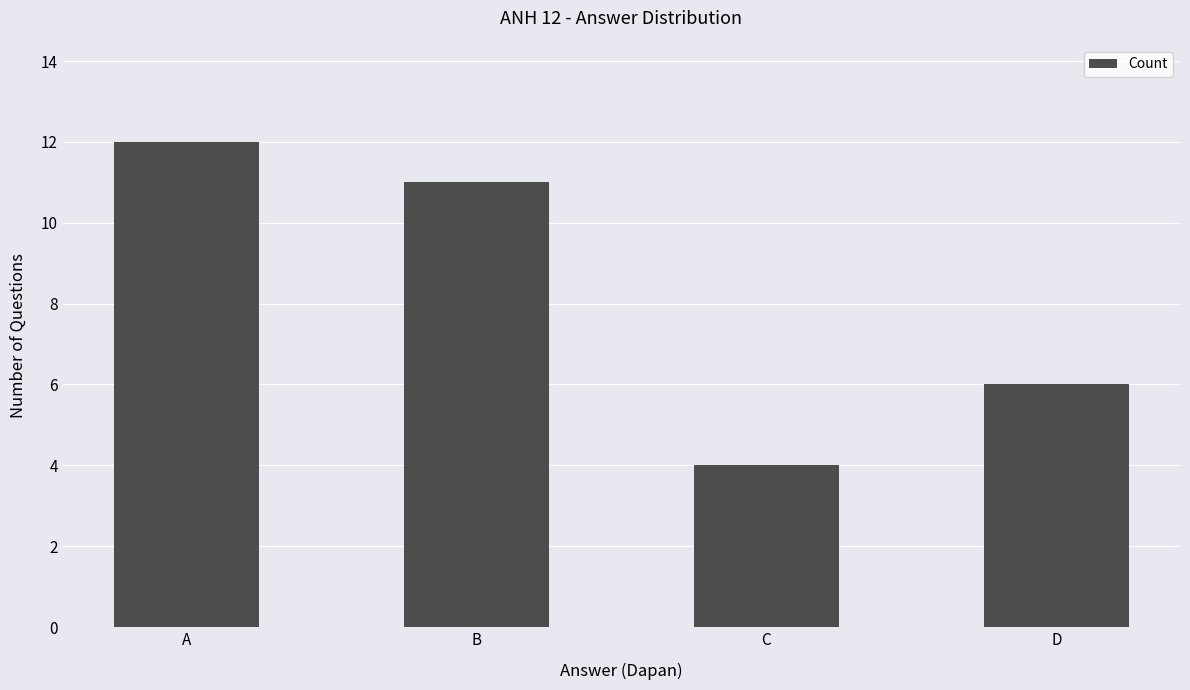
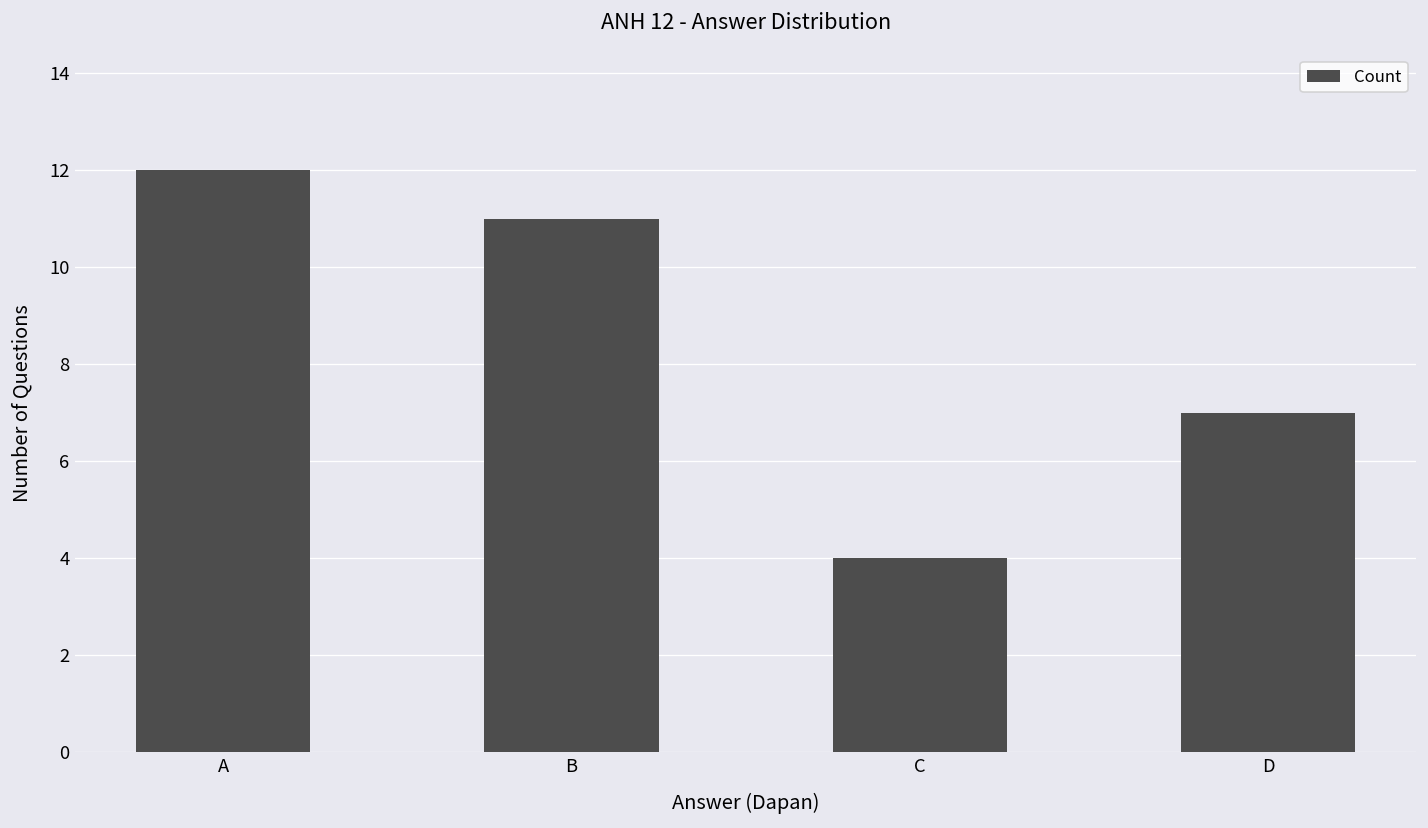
  {
    "A": 12,
    "B": 11,
    "C": 4,
-   "D": 6
+   "D": 7
  }
